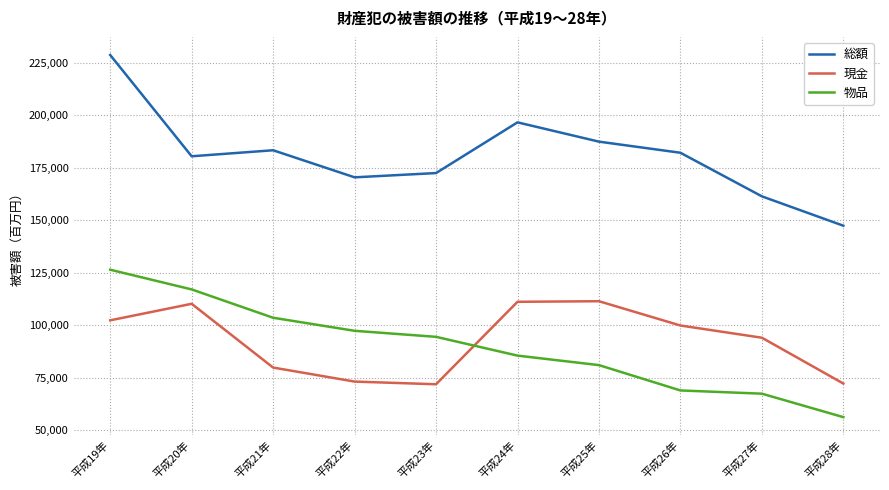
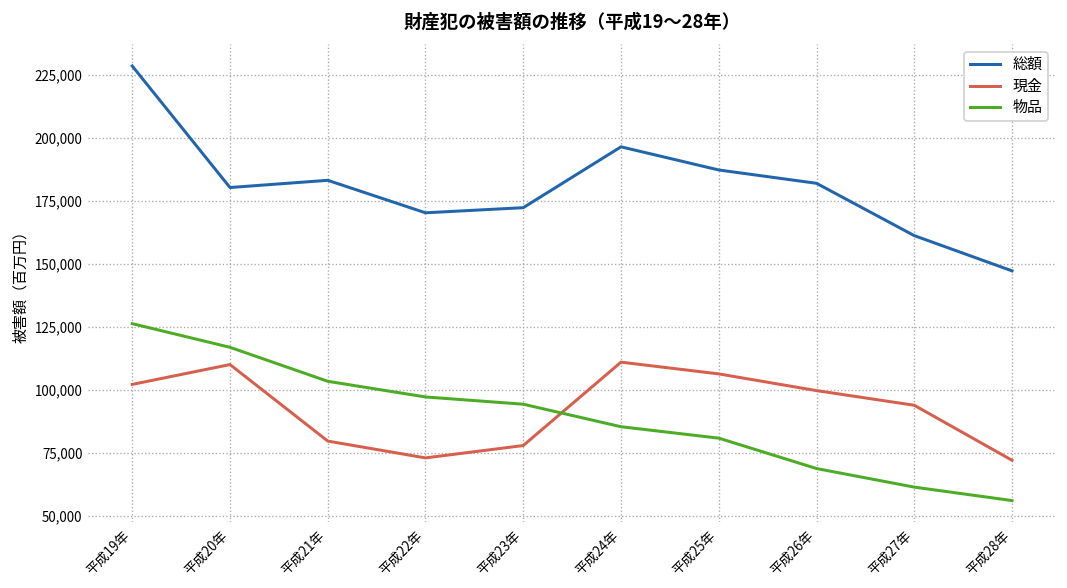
  {
    "総額": {
      "平成19年": "229,000",
      "平成20年": "180,000",
      "平成21年": "183,000",
      "平成22年": "170,000",
      "平成23年": "172,000",
      "平成24年": "197,000",
      "平成25年": "187,000",
      "平成26年": "182,000",
      "平成27年": "161,000",
      "平成28年": "147,000"
    },
    "現金": {
      "平成19年": "102,000",
      "平成20年": "110,000",
      "平成21年": "80,000",
      "平成22年": "73,000",
-     "平成23年": "72,000",
+     "平成23年": "78,000",
      "平成24年": "111,000",
-     "平成25年": "111,000",
+     "平成25年": "106,000",
      "平成26年": "100,000",
      "平成27年": "94,000",
      "平成28年": "72,000"
    },
    "物品": {
      "平成19年": "126,000",
      "平成20年": "117,000",
      "平成21年": "103,000",
      "平成22年": "97,000",
      "平成23年": "94,000",
      "平成24年": "85,000",
      "平成25年": "81,000",
      "平成26年": "69,000",
-     "平成27年": "67,000",
+     "平成27年": "61,000",
      "平成28年": "56,000"
    }
  }
